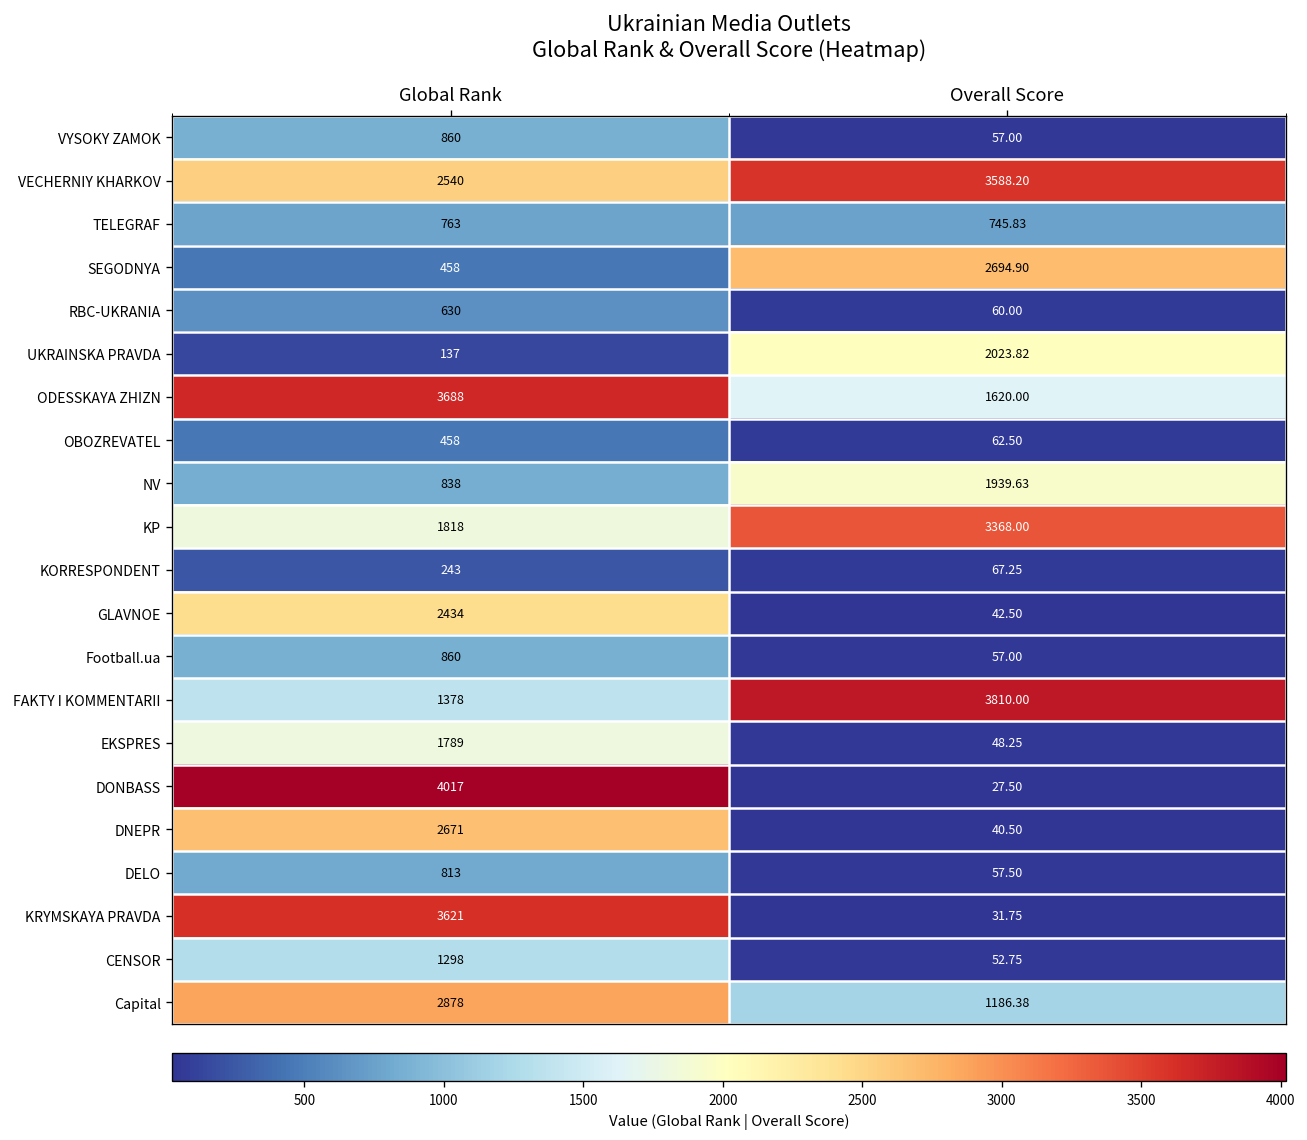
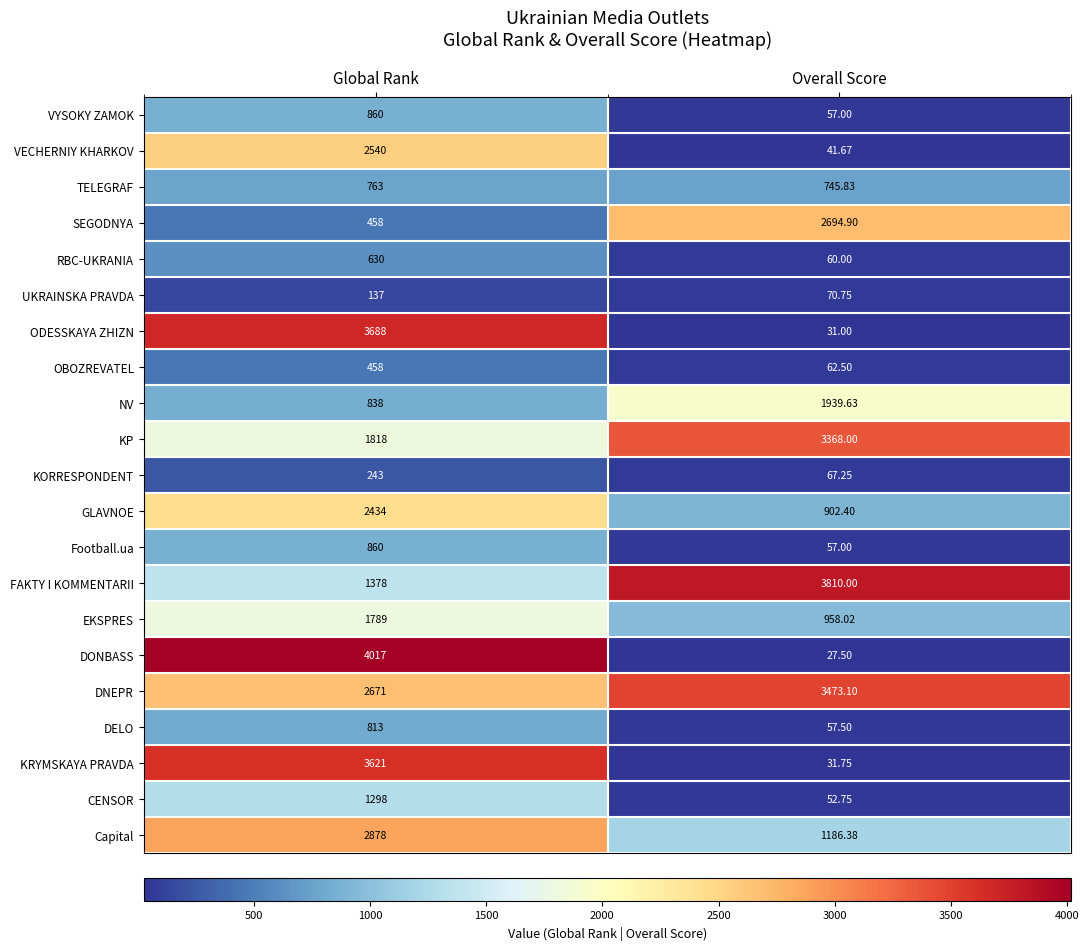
  {
    "VYSOKY ZAMOK": {
      "Global Rank": 860,
      "Overall Score": 57.00
    },
    "VECHERNIY KHARKOV": {
      "Global Rank": 2540,
-     "Overall Score": 3588.20
+     "Overall Score": 41.67
    },
    "TELEGRAF": {
      "Global Rank": 763,
      "Overall Score": 745.83
    },
    "SEGODNYA": {
      "Global Rank": 458,
      "Overall Score": 2694.90
    },
    "RBC-UKRANIA": {
      "Global Rank": 630,
      "Overall Score": 60.00
    },
    "UKRAINSKA PRAVDA": {
      "Global Rank": 137,
-     "Overall Score": 2023.82
+     "Overall Score": 70.75
    },
    "ODESSKAYA ZHIZN": {
      "Global Rank": 3688,
-     "Overall Score": 1620.00
+     "Overall Score": 31.00
    },
    "OBOZREVATEL": {
      "Global Rank": 458,
      "Overall Score": 62.50
    },
    "NV": {
      "Global Rank": 838,
      "Overall Score": 1939.63
    },
    "KP": {
      "Global Rank": 1818,
      "Overall Score": 3368.00
    },
    "KORRESPONDENT": {
      "Global Rank": 243,
      "Overall Score": 67.25
    },
    "GLAVNOE": {
      "Global Rank": 2434,
-     "Overall Score": 42.50
+     "Overall Score": 902.40
    },
    "Football.ua": {
      "Global Rank": 860,
      "Overall Score": 57.00
    },
    "FAKTY I KOMMENTARII": {
      "Global Rank": 1378,
      "Overall Score": 3810.00
    },
    "EKSPRES": {
      "Global Rank": 1789,
-     "Overall Score": 48.25
+     "Overall Score": 958.02
    },
    "DONBASS": {
      "Global Rank": 4017,
      "Overall Score": 27.50
    },
    "DNEPR": {
      "Global Rank": 2671,
-     "Overall Score": 40.50
+     "Overall Score": 3473.10
    },
    "DELO": {
      "Global Rank": 813,
      "Overall Score": 57.50
    },
    "KRYMSKAYA PRAVDA": {
      "Global Rank": 3621,
      "Overall Score": 31.75
    },
    "CENSOR": {
      "Global Rank": 1298,
      "Overall Score": 52.75
    },
    "Capital": {
      "Global Rank": 2878,
      "Overall Score": 1186.38
    }
  }
